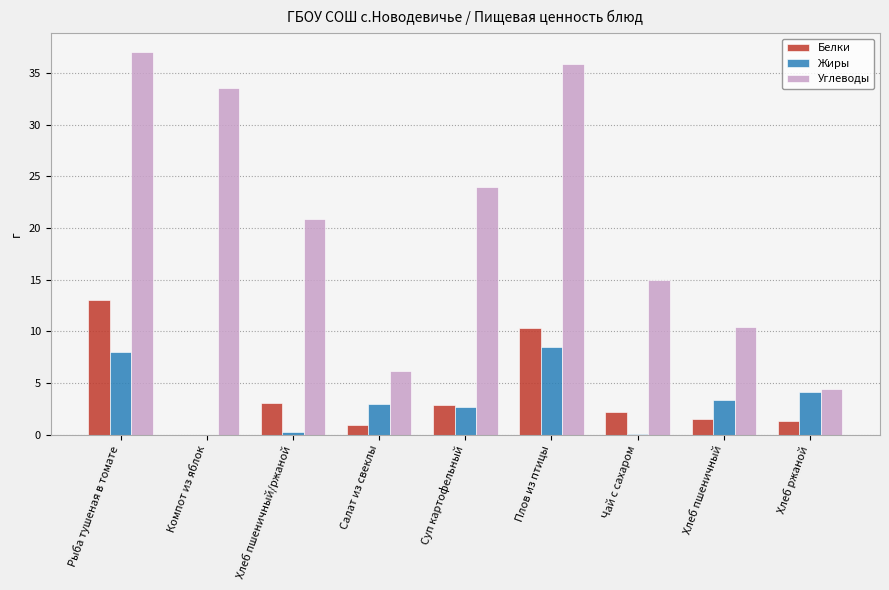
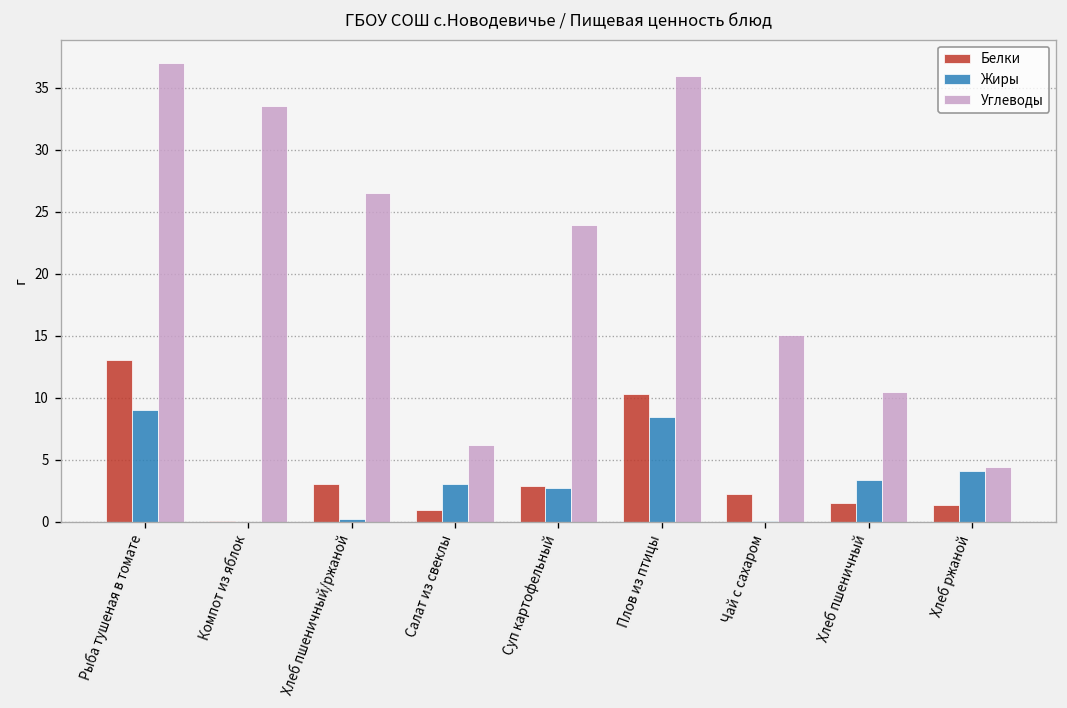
  {
    "Белки": {
      "Рыба тушеная в томате": 13.0,
      "Хлеб пшеничный/ржаной": 3.0,
      "Салат из свеклы": 1.0,
      "Суп картофельный": 2.8,
      "Плов из птицы": 10.3,
      "Чай с сахаром": 2.2,
      "Хлеб пшеничный": 1.5,
      "Хлеб ржаной": 1.3
    },
    "Жиры": {
-     "Рыба тушеная в томате": 8,
+     "Рыба тушеная в томате": 9,
      "Компот из яблок": 0,
      "Салат из свеклы": 3,
      "Суп картофельный": 2.7,
      "Плов из птицы": 8.4,
      "Хлеб пшеничный": 3.4,
      "Хлеб ржаной": 4
    },
    "Углеводы": {
      "Рыба тушеная в томате": 37.0,
      "Компот из яблок": 33.6,
-     "Хлеб пшеничный/ржаной": 20.9,
+     "Хлеб пшеничный/ржаной": 26.5,
      "Салат из свеклы": 6.2,
      "Суп картофельный": 23.9,
      "Плов из птицы": 35.9,
      "Чай с сахаром": 15.0,
      "Хлеб пшеничный": 10.5,
      "Хлеб ржаной": 4.4
    }
  }
